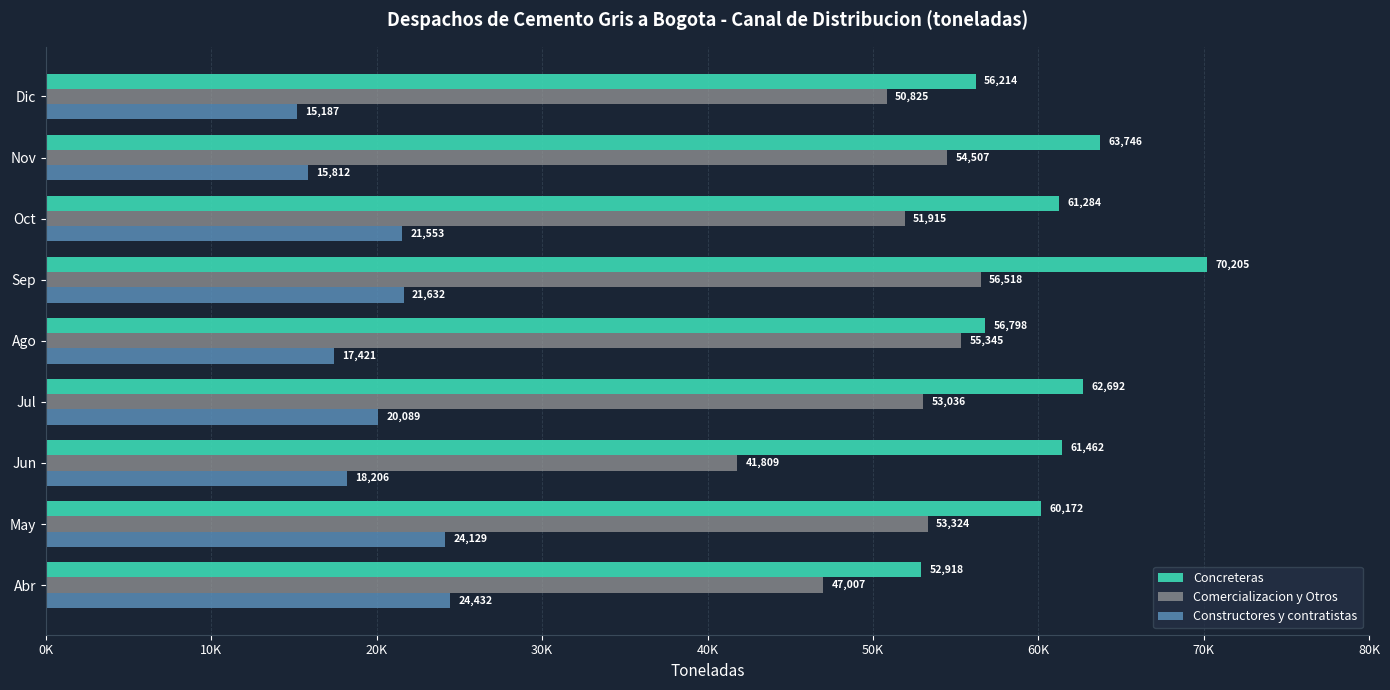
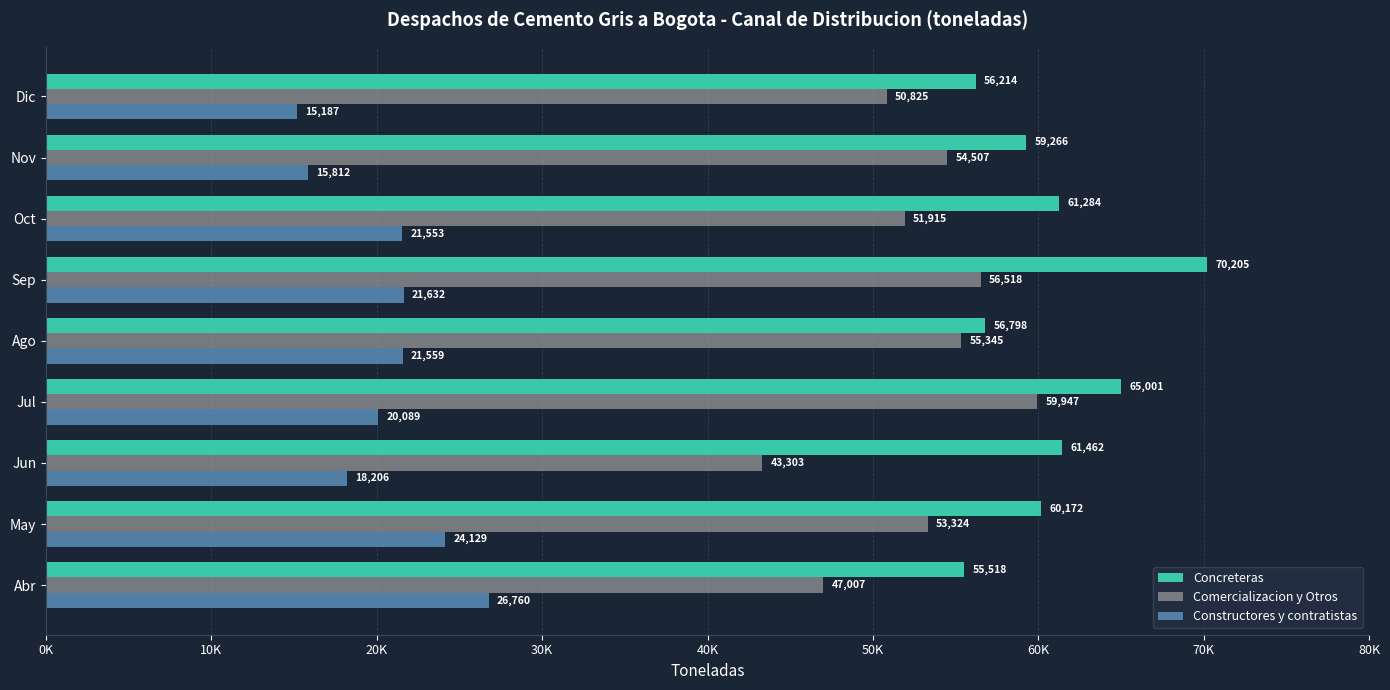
  {
    "Concreteras": {
      "Dic": "56,214",
-     "Nov": "63,746",
+     "Nov": "59,266",
      "Oct": "61,284",
      "Sep": "70,205",
      "Ago": "56,798",
-     "Jul": "62,692",
+     "Jul": "65,001",
      "Jun": "61,462",
      "May": "60,172",
-     "Abr": "52,918"
+     "Abr": "55,518"
    },
    "Comercializacion y Otros": {
      "Dic": "50,825",
      "Nov": "54,507",
      "Oct": "51,915",
      "Sep": "56,518",
      "Ago": "55,345",
-     "Jul": "53,036",
-     "Jun": "41,809",
+     "Jul": "59,947",
+     "Jun": "43,303",
      "May": "53,324",
      "Abr": "47,007"
    },
    "Constructores y contratistas": {
      "Dic": "15,187",
      "Nov": "15,812",
      "Oct": "21,553",
      "Sep": "21,632",
-     "Ago": "17,421",
+     "Ago": "21,559",
      "Jul": "20,089",
      "Jun": "18,206",
      "May": "24,129",
-     "Abr": "24,432"
+     "Abr": "26,760"
    }
  }
